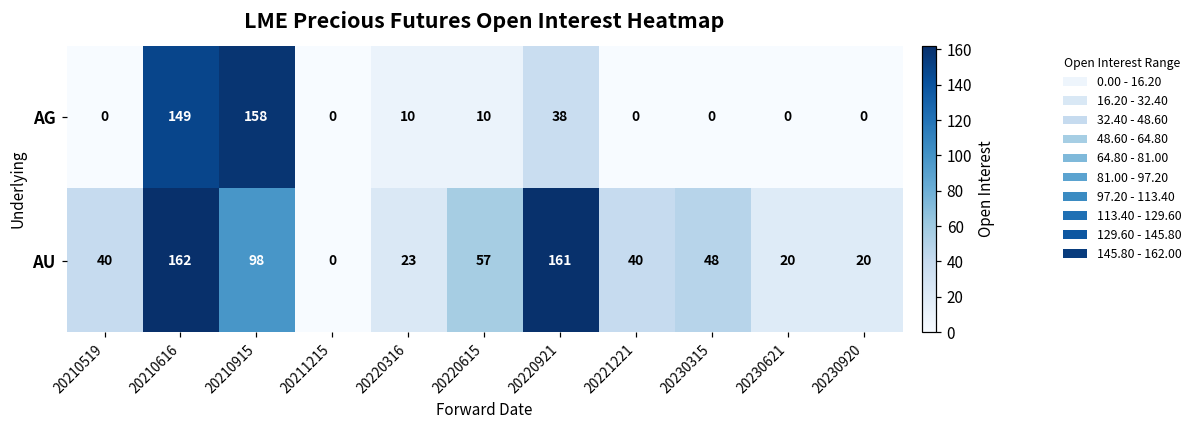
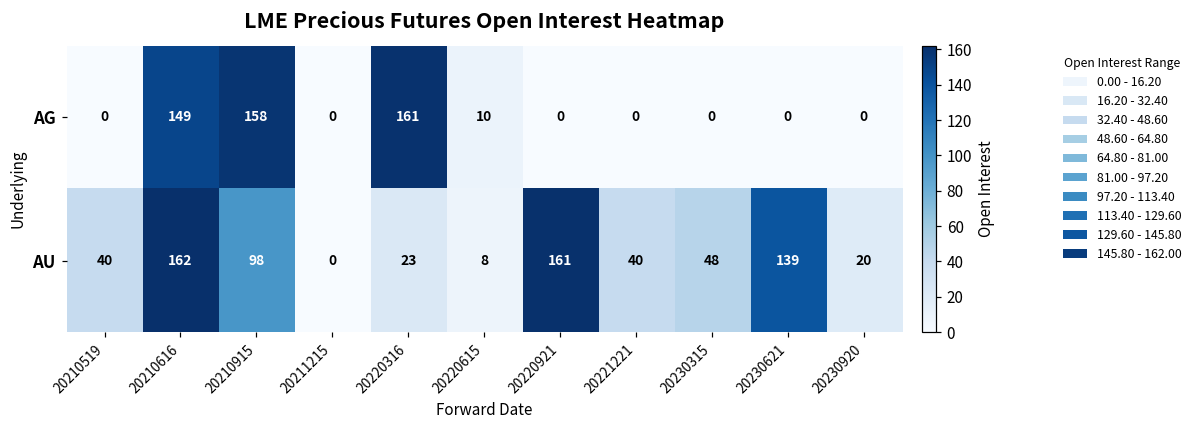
  {
    "AG": {
      "20210519": 0,
      "20210616": 149,
      "20210915": 158,
      "20211215": 0,
-     "20220316": 10,
+     "20220316": 161,
      "20220615": 10,
-     "20220921": 38,
+     "20220921": 0,
      "20221221": 0,
      "20230315": 0,
      "20230621": 0,
      "20230920": 0
    },
    "AU": {
      "20210519": 40,
      "20210616": 162,
      "20210915": 98,
      "20211215": 0,
      "20220316": 23,
-     "20220615": 57,
+     "20220615": 8,
      "20220921": 161,
      "20221221": 40,
      "20230315": 48,
-     "20230621": 20,
+     "20230621": 139,
      "20230920": 20
    }
  }
